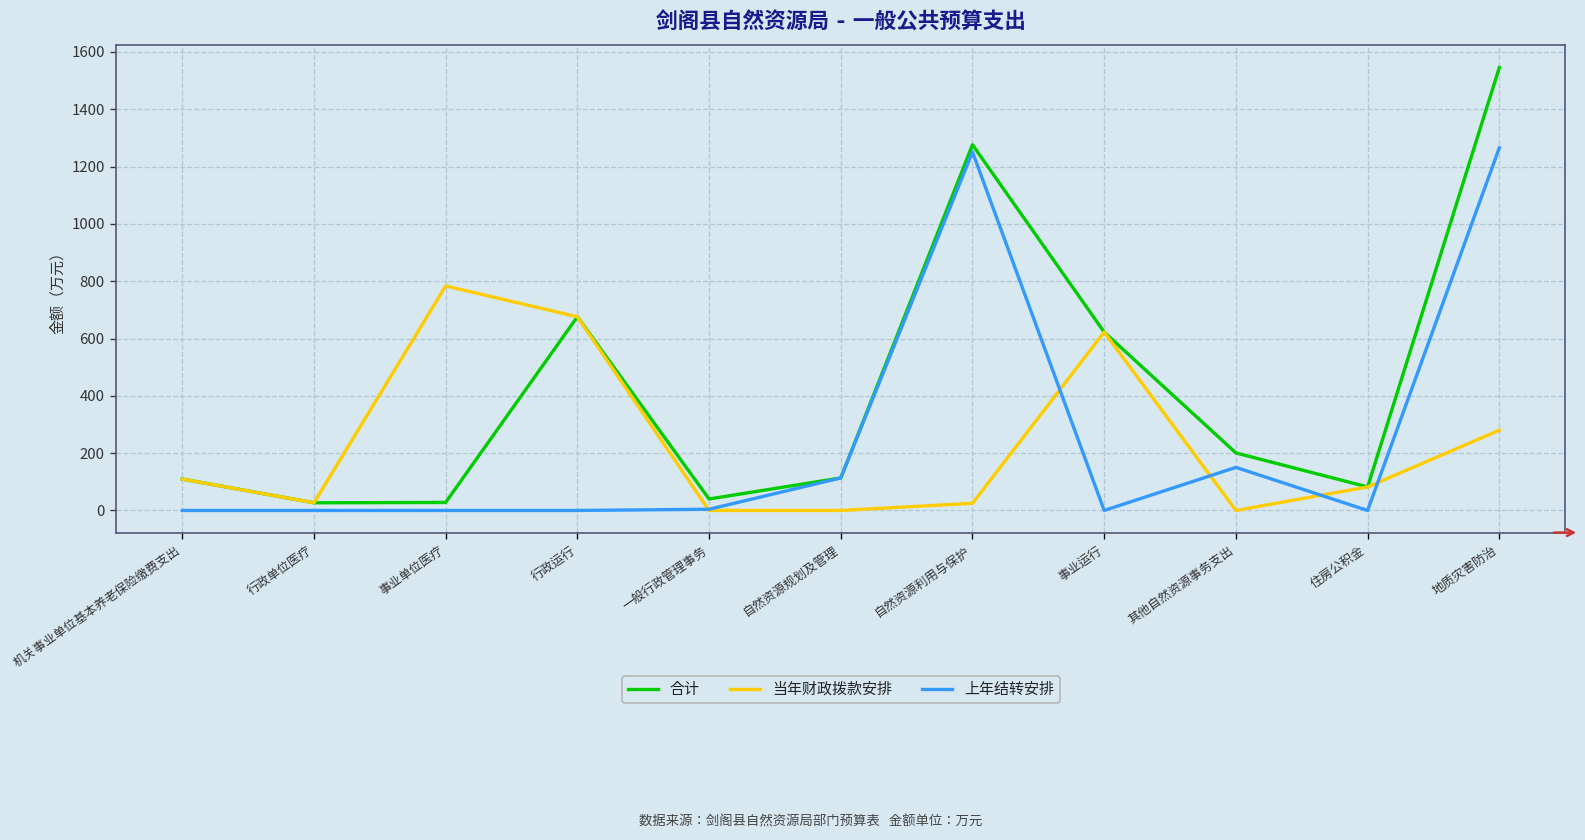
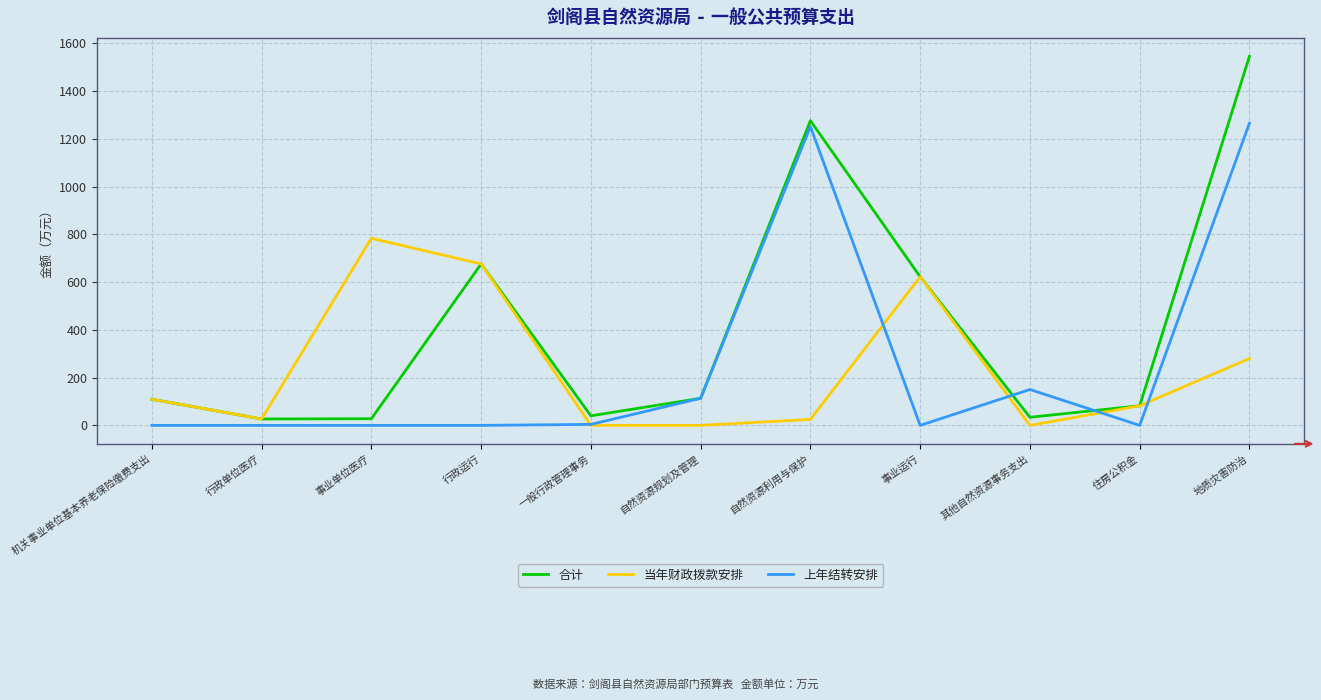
  {
    "合计": {
      "事业单位医疗": 30,
      "一般行政管理事务": 40,
      "自然资源利用与保护": 1280,
-     "其他自然资源事务支出": 200,
+     "其他自然资源事务支出": 30,
      "地质灾害防治": 1550
    },
    "当年财政拨款安排": {
      "事业单位医疗": 780,
      "自然资源规划及管理": 0,
      "自然资源利用与保护": 30,
      "其他自然资源事务支出": 0,
      "地质灾害防治": 280
    },
    "上年结转安排": {
      "机关事业单位基本养老保险缴费支出": 0,
      "行政单位医疗": 0,
      "事业单位医疗": 0,
      "行政运行": 0,
      "自然资源利用与保护": 1250,
      "事业运行": 0,
      "其他自然资源事务支出": 150,
      "住房公积金": 0,
      "地质灾害防治": 1270
    }
  }
